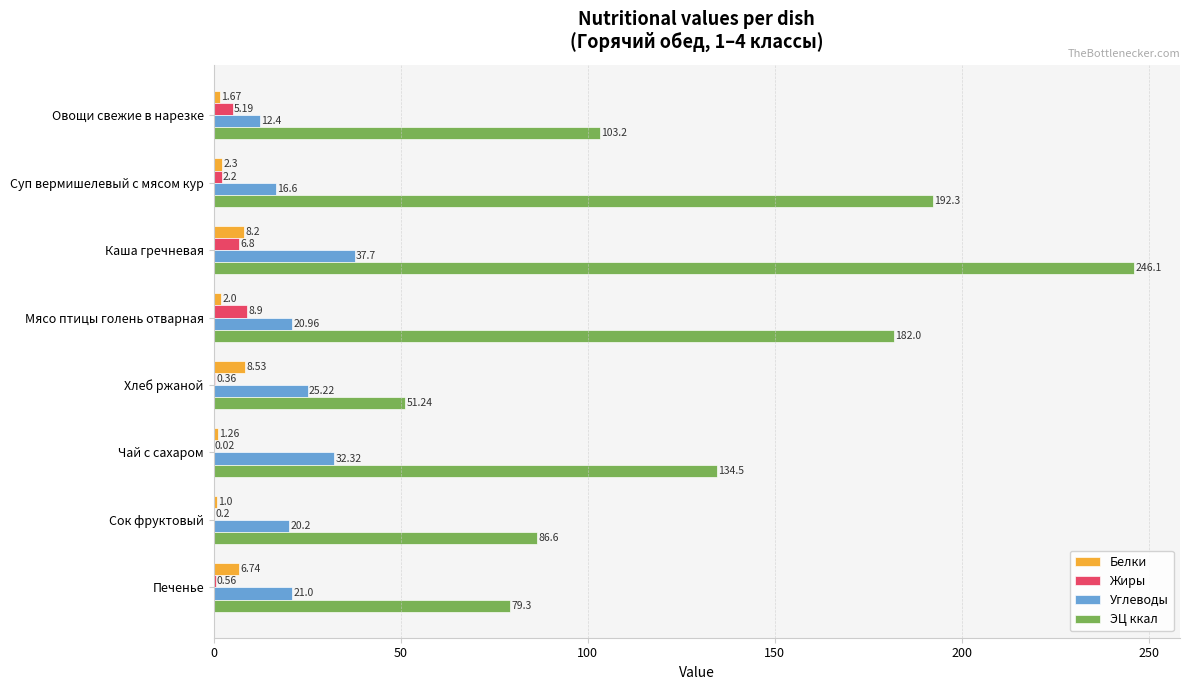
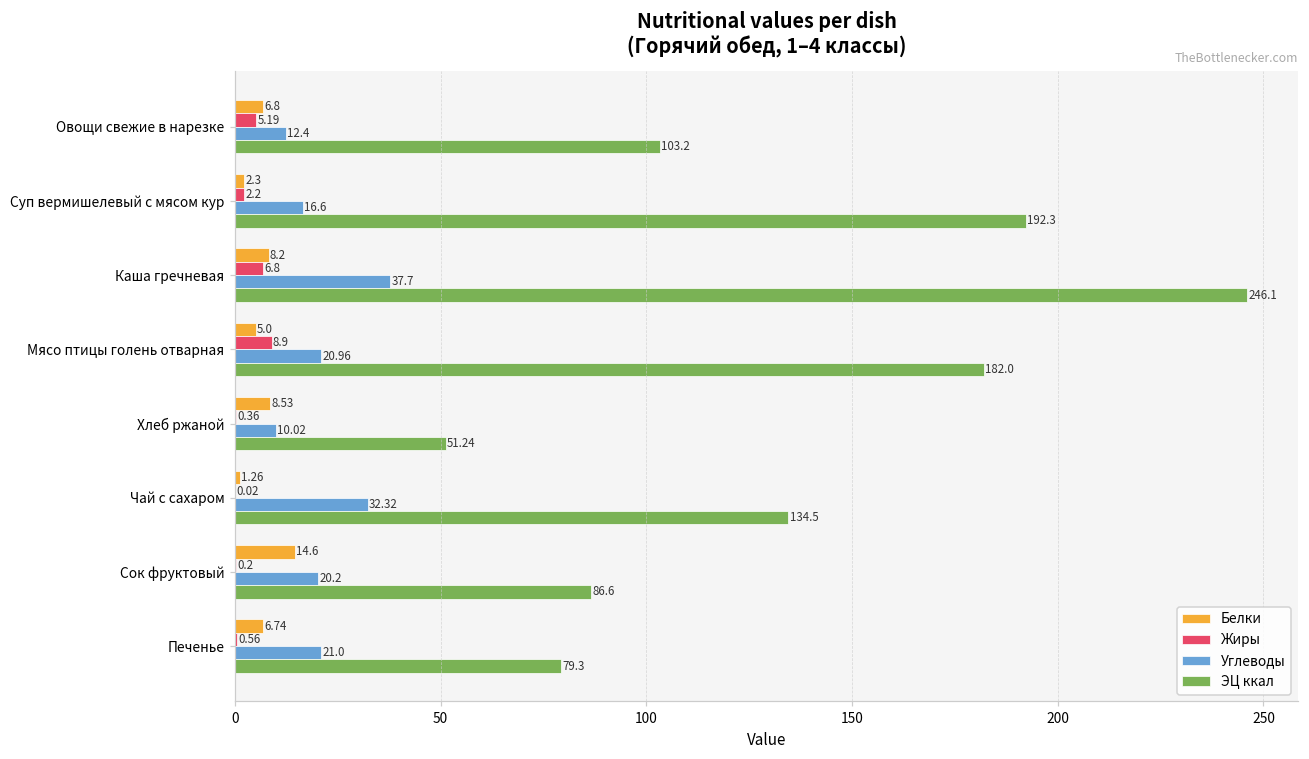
  {
    "Белки": {
-     "Овощи свежие в нарезке": 1.67,
+     "Овощи свежие в нарезке": 6.8,
      "Суп вермишелевый с мясом кур": 2.3,
      "Каша гречневая": 8.2,
-     "Мясо птицы голень отварная": 2.0,
+     "Мясо птицы голень отварная": 5.0,
      "Хлеб ржаной": 8.53,
      "Чай с сахаром": 1.26,
-     "Сок фруктовый": 1.0,
+     "Сок фруктовый": 14.6,
      "Печенье": 6.74
    },
    "Жиры": {
      "Овощи свежие в нарезке": 5.19,
      "Суп вермишелевый с мясом кур": 2.2,
      "Каша гречневая": 6.8,
      "Мясо птицы голень отварная": 8.9,
      "Хлеб ржаной": 0.36,
      "Чай с сахаром": 0.02,
      "Сок фруктовый": 0.2,
      "Печенье": 0.56
    },
    "Углеводы": {
      "Овощи свежие в нарезке": 12.4,
      "Суп вермишелевый с мясом кур": 16.6,
      "Каша гречневая": 37.7,
      "Мясо птицы голень отварная": 20.96,
-     "Хлеб ржаной": 25.22,
+     "Хлеб ржаной": 10.02,
      "Чай с сахаром": 32.32,
      "Сок фруктовый": 20.2,
      "Печенье": 21.0
    },
    "ЭЦ ккал": {
      "Овощи свежие в нарезке": 103.2,
      "Суп вермишелевый с мясом кур": 192.3,
      "Каша гречневая": 246.1,
      "Мясо птицы голень отварная": 182.0,
      "Хлеб ржаной": 51.24,
      "Чай с сахаром": 134.5,
      "Сок фруктовый": 86.6,
      "Печенье": 79.3
    }
  }
